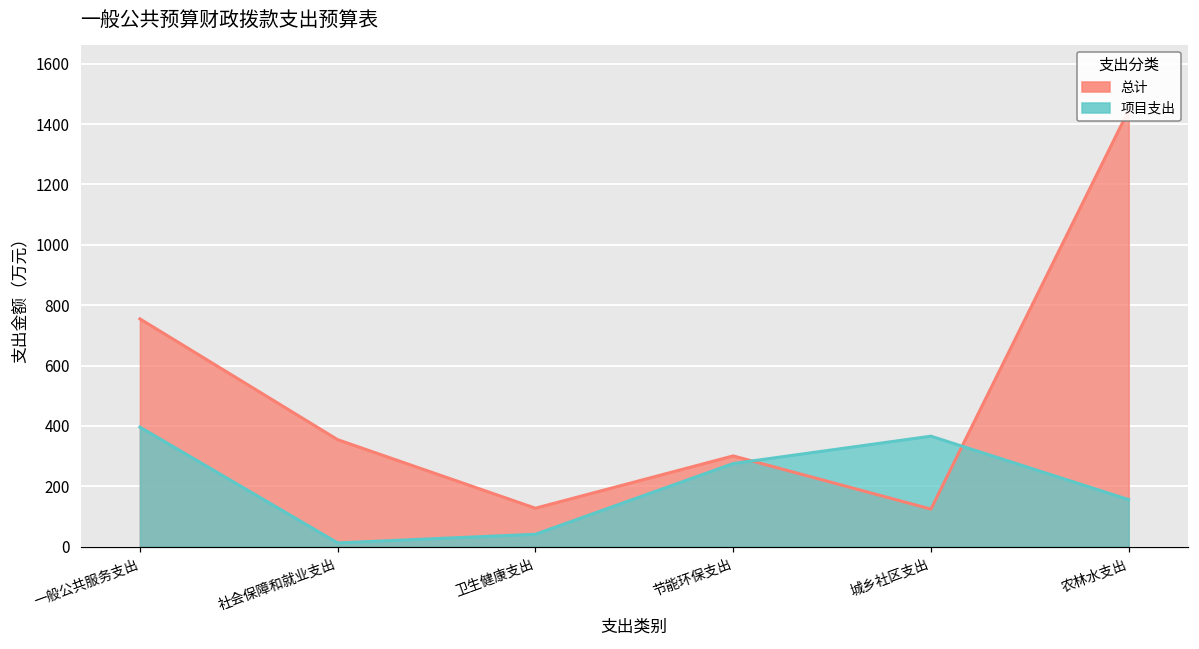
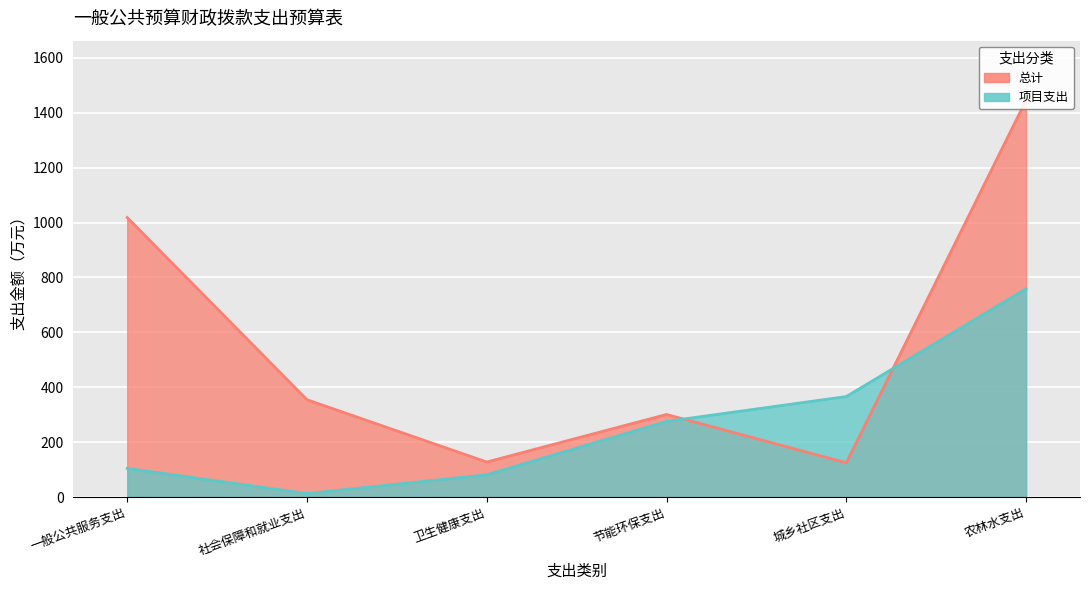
  {
    "总计": {
-     "一般公共服务支出": 750,
+     "一般公共服务支出": 1020,
      "社会保障和就业支出": 350,
      "卫生健康支出": 130,
      "节能环保支出": 300,
      "城乡社区支出": 120
    },
    "项目支出": {
-     "一般公共服务支出": 400,
+     "一般公共服务支出": 100,
      "社会保障和就业支出": 10,
-     "卫生健康支出": 40,
+     "卫生健康支出": 80,
      "节能环保支出": 280,
      "城乡社区支出": 370,
-     "农林水支出": 160
+     "农林水支出": 760
    }
  }
